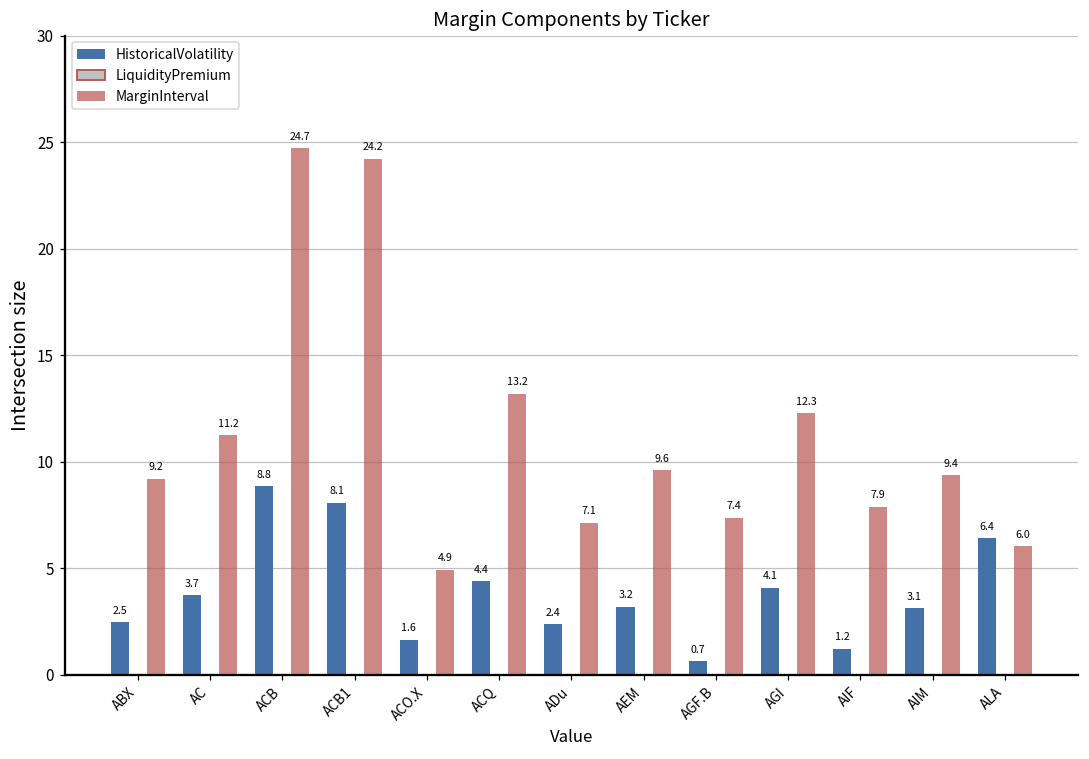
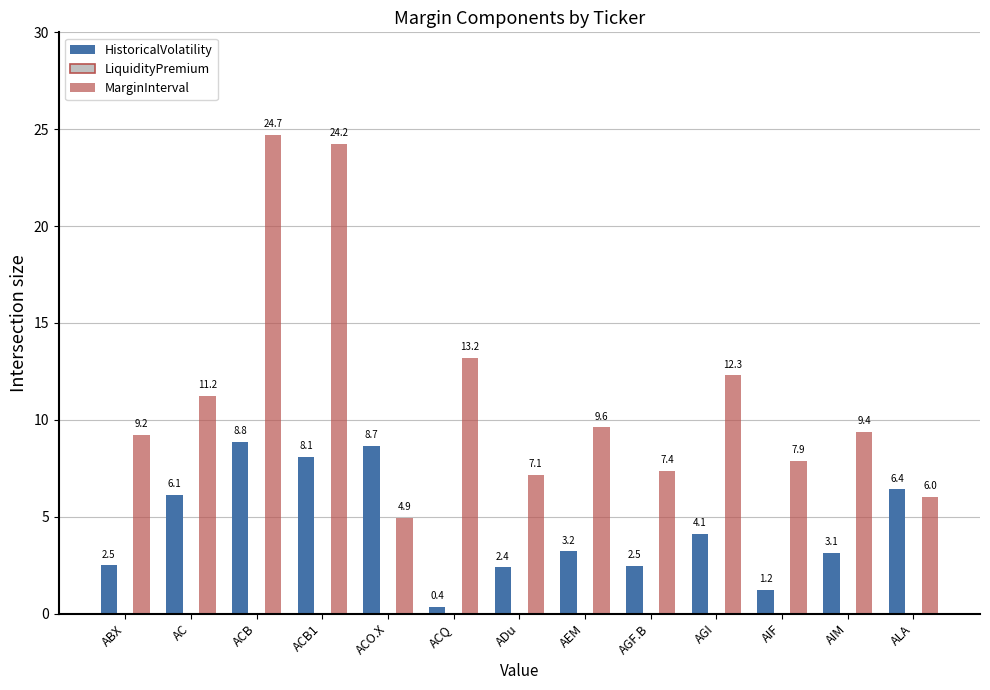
  {
    "HistoricalVolatility": {
      "ABX": 2.5,
-     "AC": 3.7,
+     "AC": 6.1,
      "ACB": 8.8,
      "ACB1": 8.1,
-     "ACO.X": 1.6,
-     "ACQ": 4.4,
+     "ACO.X": 8.7,
+     "ACQ": 0.4,
      "ADu": 2.4,
      "AEM": 3.2,
-     "AGF.B": 0.7,
+     "AGF.B": 2.5,
      "AGI": 4.1,
      "AIF": 1.2,
      "AIM": 3.1,
      "ALA": 6.4
    },
    "LiquidityPremium": {
      "ABX": 0.0,
      "AC": 0.0,
      "ACB": 0.0,
      "ACB1": 0.0,
      "ACO.X": 0.0,
      "ACQ": 0.0,
      "ADu": 0.0,
      "AEM": 0.0,
      "AGF.B": 0.0,
      "AGI": 0.0,
      "AIF": 0.0,
      "AIM": 0.0,
      "ALA": 0.0
    },
    "MarginInterval": {
      "ABX": 9.2,
      "AC": 11.2,
      "ACB": 24.7,
      "ACB1": 24.2,
      "ACO.X": 4.9,
      "ACQ": 13.2,
      "ADu": 7.1,
      "AEM": 9.6,
      "AGF.B": 7.4,
      "AGI": 12.3,
      "AIF": 7.9,
      "AIM": 9.4,
      "ALA": 6.0
    }
  }
